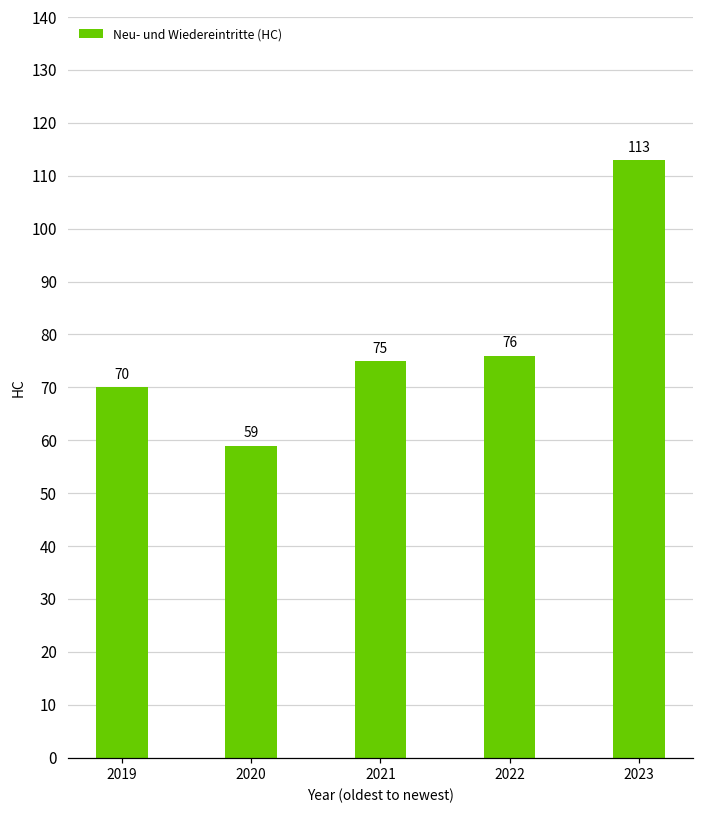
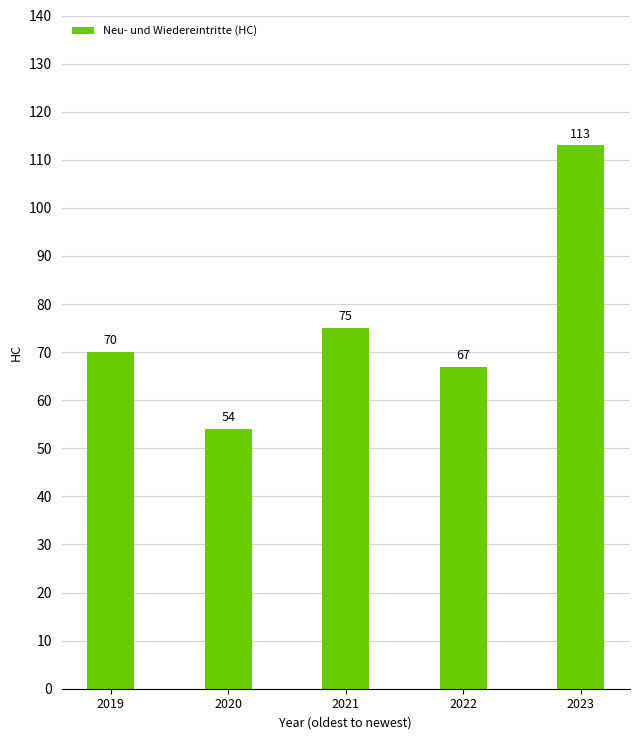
  {
    "2019": 70,
-   "2020": 59,
+   "2020": 54,
    "2021": 75,
-   "2022": 76,
+   "2022": 67,
    "2023": 113
  }
